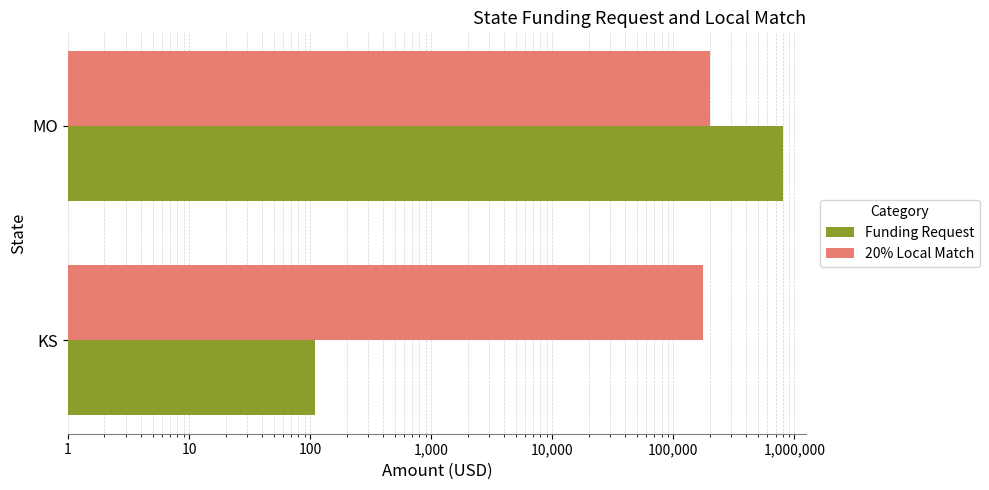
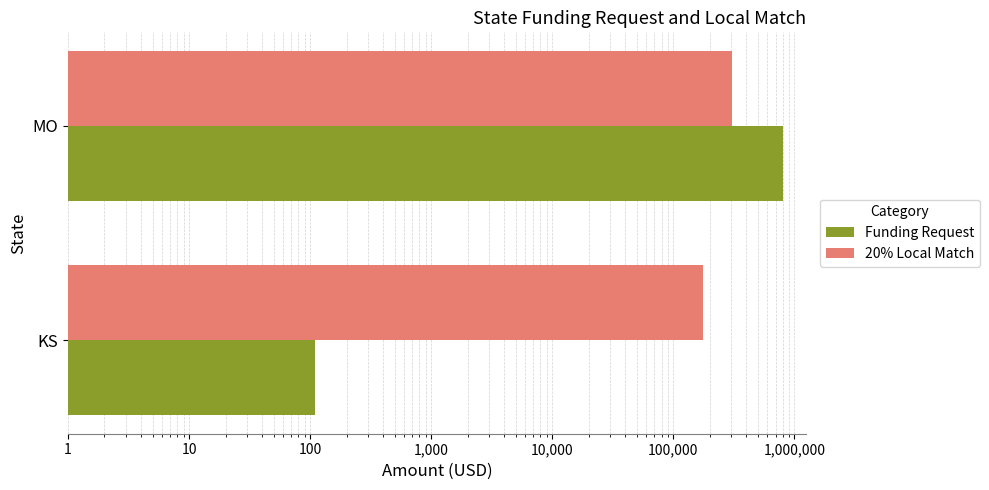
  {
    "Funding Request": {
      "MO": "800,000",
      "KS": "110"
    },
    "20% Local Match": {
-     "MO": "200,000",
+     "MO": "310,000",
      "KS": "180,000"
    }
  }
